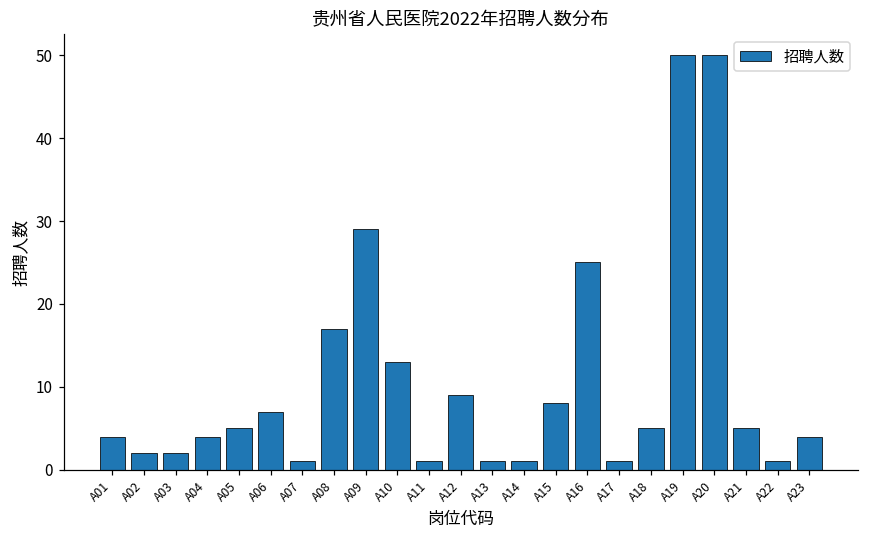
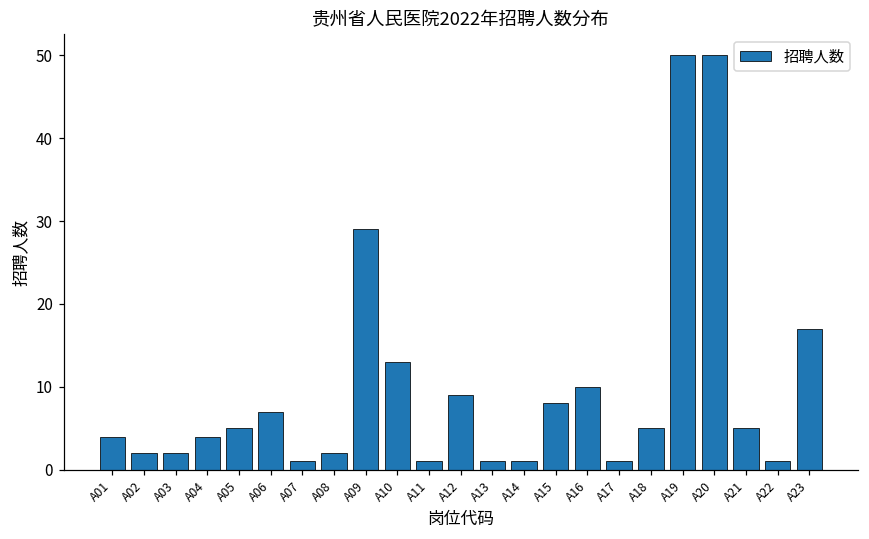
  {
    "A01": 4,
    "A02": 2,
    "A03": 2,
    "A04": 4,
    "A05": 5,
    "A06": 7,
    "A07": 1,
-   "A08": 17,
+   "A08": 2,
    "A09": 29,
    "A10": 13,
    "A11": 1,
    "A12": 9,
    "A13": 1,
    "A14": 1,
    "A15": 8,
-   "A16": 25,
+   "A16": 10,
    "A17": 1,
    "A18": 5,
    "A19": 50,
    "A20": 50,
    "A21": 5,
    "A22": 1,
-   "A23": 4
+   "A23": 17
  }
